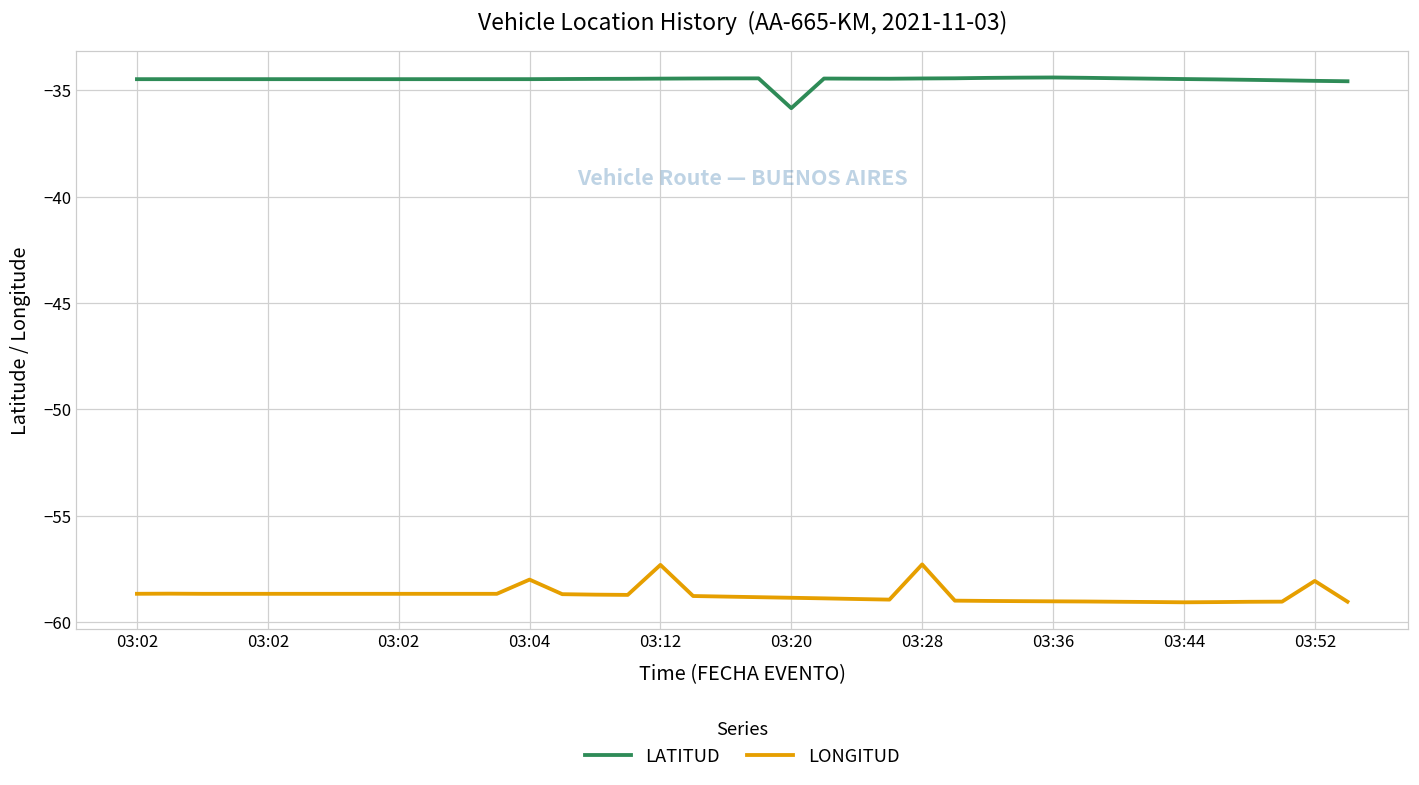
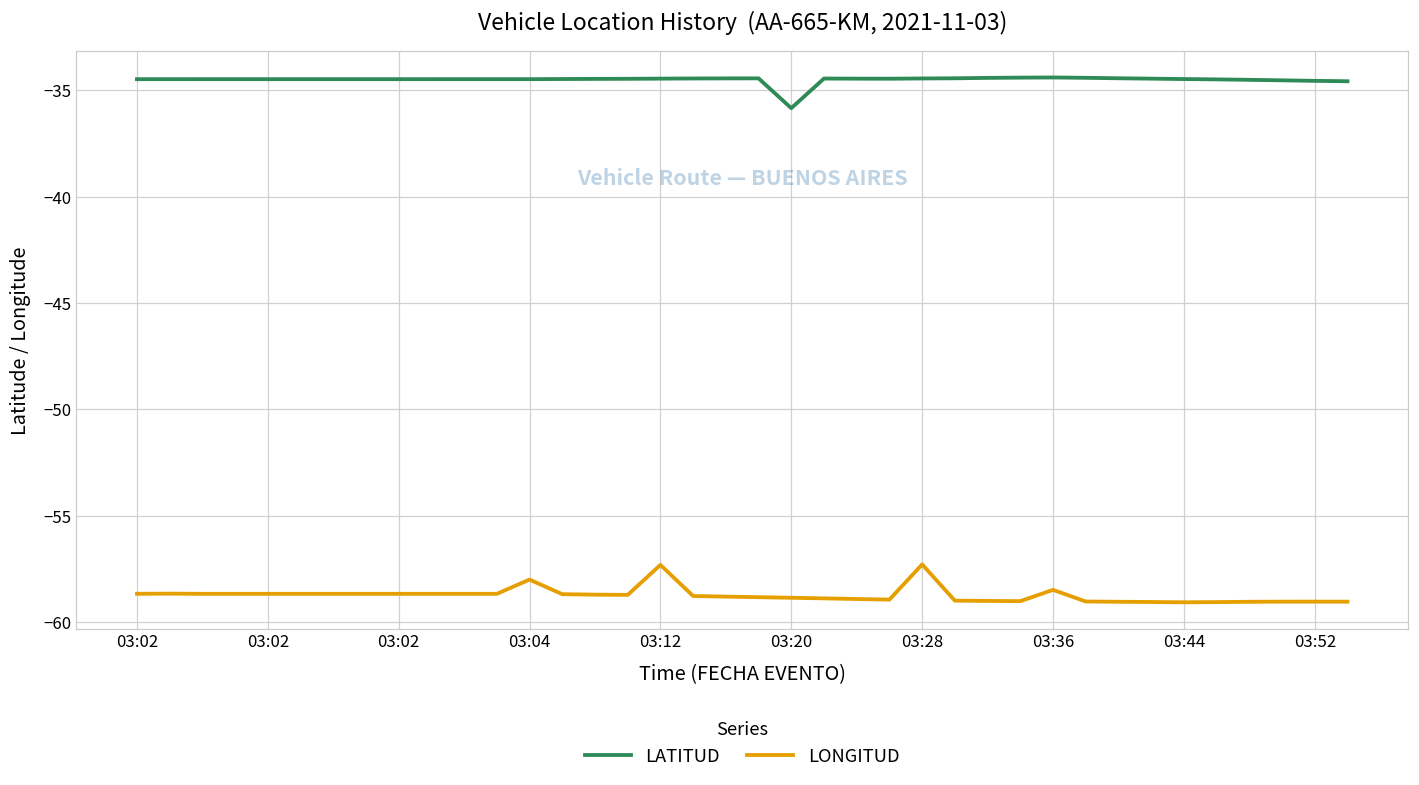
  {
    "LATITUD": {
      "03:04": -34.5,
      "03:12": -34.4,
      "03:20": -35.8,
      "03:28": -34.4,
      "03:36": -34.4,
      "03:44": -34.5,
      "03:52": -34.6
    },
    "LONGITUD": {
      "03:04": -58.0,
      "03:12": -57.3,
      "03:20": -58.9,
      "03:28": -57.3,
-     "03:36": -59.0,
+     "03:36": -58.5,
      "03:44": -59.1,
-     "03:52": -58.1
+     "03:52": -59.0
    }
  }
